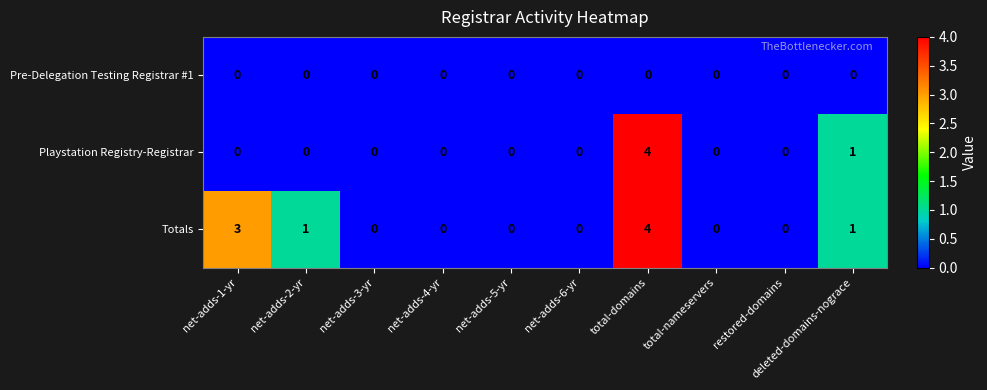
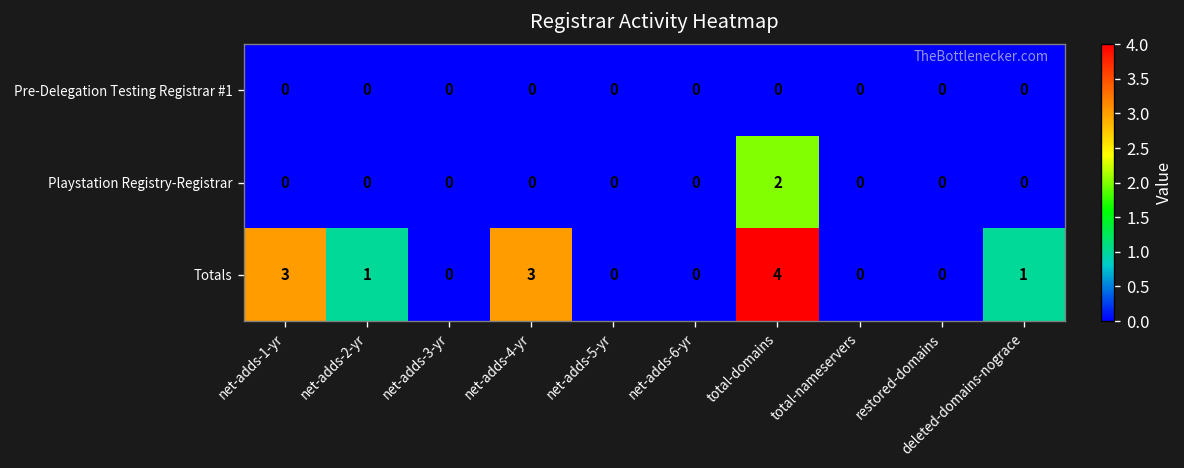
  {
    "Pre-Delegation Testing Registrar #1": {
      "net-adds-1-yr": 0,
      "net-adds-2-yr": 0,
      "net-adds-3-yr": 0,
      "net-adds-4-yr": 0,
      "net-adds-5-yr": 0,
      "net-adds-6-yr": 0,
      "total-domains": 0,
      "total-nameservers": 0,
      "deleted-domains-nograce": 0
    },
    "Playstation Registry-Registrar": {
      "net-adds-1-yr": 0,
      "net-adds-2-yr": 0,
      "net-adds-3-yr": 0,
      "net-adds-4-yr": 0,
      "net-adds-5-yr": 0,
      "net-adds-6-yr": 0,
-     "total-domains": 4,
+     "total-domains": 2,
      "total-nameservers": 0,
      "restored-domains": 0,
-     "deleted-domains-nograce": 1
+     "deleted-domains-nograce": 0
    },
    "Totals": {
      "net-adds-1-yr": 3,
      "net-adds-2-yr": 1,
      "net-adds-3-yr": 0,
-     "net-adds-4-yr": 0,
+     "net-adds-4-yr": 3,
      "net-adds-5-yr": 0,
      "net-adds-6-yr": 0,
      "total-domains": 4,
      "total-nameservers": 0,
      "restored-domains": 0,
      "deleted-domains-nograce": 1
    }
  }
